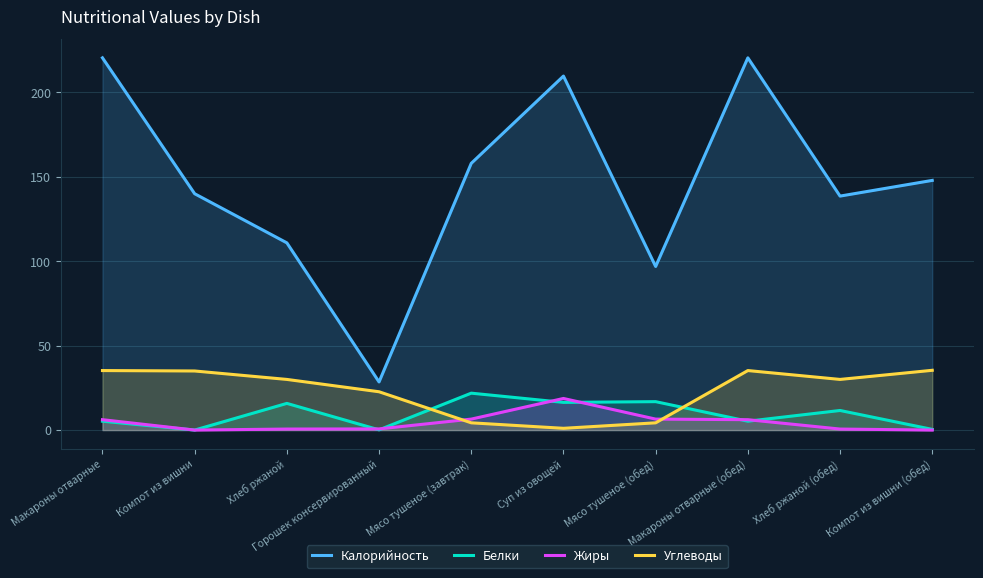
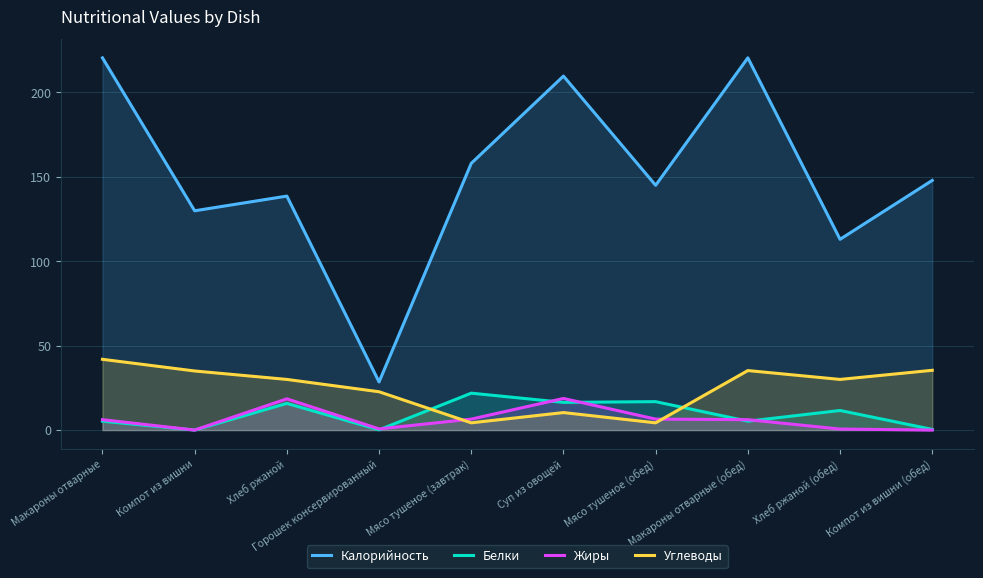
  {
    "Калорийность": {
      "Макароны отварные": 221,
-     "Компот из вишни": 140,
-     "Хлеб ржаной": 111,
+     "Компот из вишни": 130,
+     "Хлеб ржаной": 139,
      "Горошек консервированный": 29,
      "Мясо тушеное (завтрак)": 158,
      "Суп из овощей": 210,
-     "Мясо тушеное (обед)": 97,
+     "Мясо тушеное (обед)": 145,
      "Макароны отварные (обед)": 221,
-     "Хлеб ржаной (обед)": 139,
+     "Хлеб ржаной (обед)": 113,
      "Компот из вишни (обед)": 148
    },
    "Белки": {
      "Хлеб ржаной": 16,
      "Мясо тушеное (завтрак)": 22,
      "Суп из овощей": 16,
      "Мясо тушеное (обед)": 17,
      "Хлеб ржаной (обед)": 12
    },
    "Жиры": {
-     "Хлеб ржаной": 1,
+     "Хлеб ржаной": 19,
      "Мясо тушеное (завтрак)": 6,
      "Суп из овощей": 19,
      "Мясо тушеное (обед)": 6,
      "Хлеб ржаной (обед)": 1
    },
    "Углеводы": {
-     "Макароны отварные": 35,
+     "Макароны отварные": 42,
      "Компот из вишни": 35,
      "Хлеб ржаной": 30,
      "Горошек консервированный": 23,
      "Мясо тушеное (завтрак)": 4,
-     "Суп из овощей": 1,
+     "Суп из овощей": 10,
      "Мясо тушеное (обед)": 4,
      "Макароны отварные (обед)": 35,
      "Хлеб ржаной (обед)": 30,
      "Компот из вишни (обед)": 35
    }
  }
